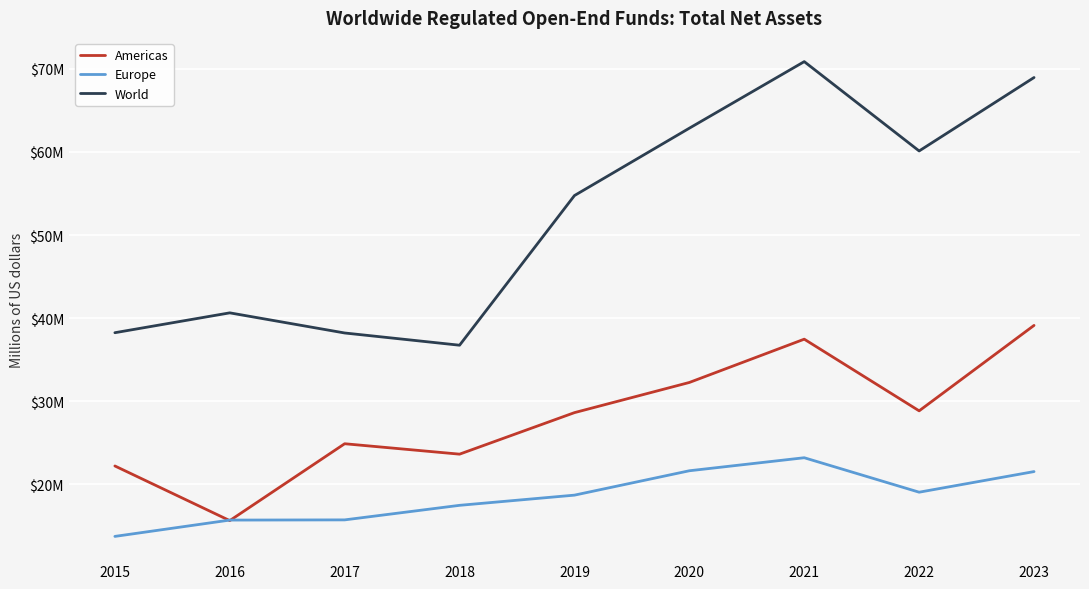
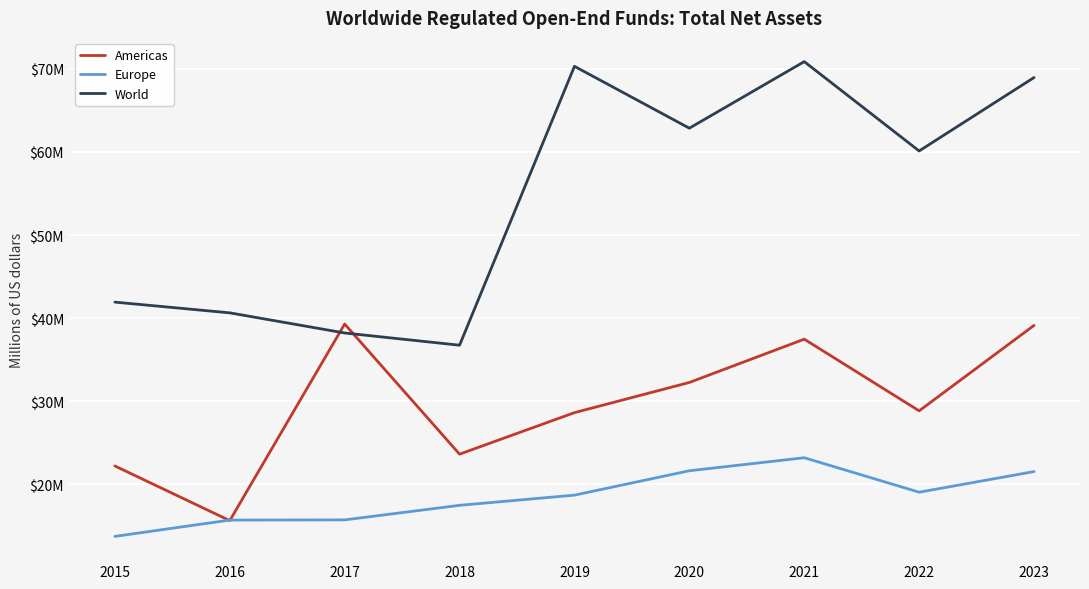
  {
    "Americas": {
      "2015": "$22000000",
-     "2017": "$25000000",
+     "2017": "$39000000",
      "2018": "$24000000",
      "2019": "$29000000",
      "2020": "$32000000",
      "2021": "$37000000",
      "2022": "$29000000",
      "2023": "$39000000"
    },
    "Europe": {
      "2015": "$14000000",
      "2017": "$16000000",
      "2018": "$17000000",
      "2019": "$19000000",
      "2020": "$22000000",
      "2021": "$23000000",
      "2022": "$19000000",
      "2023": "$22000000"
    },
    "World": {
-     "2015": "$38000000",
+     "2015": "$42000000",
      "2016": "$41000000",
      "2017": "$38000000",
      "2018": "$37000000",
-     "2019": "$55000000",
+     "2019": "$70000000",
      "2020": "$63000000",
      "2021": "$71000000",
      "2022": "$60000000",
      "2023": "$69000000"
    }
  }
